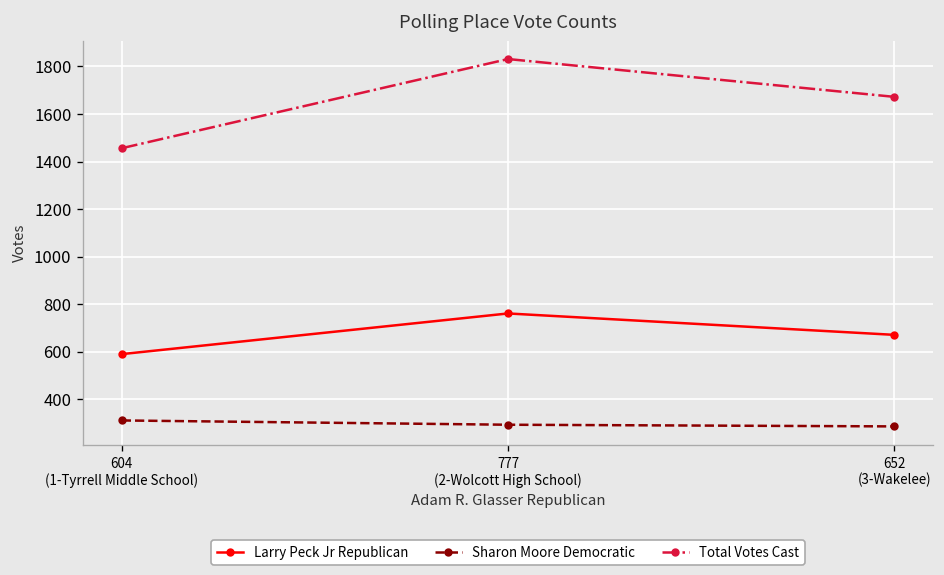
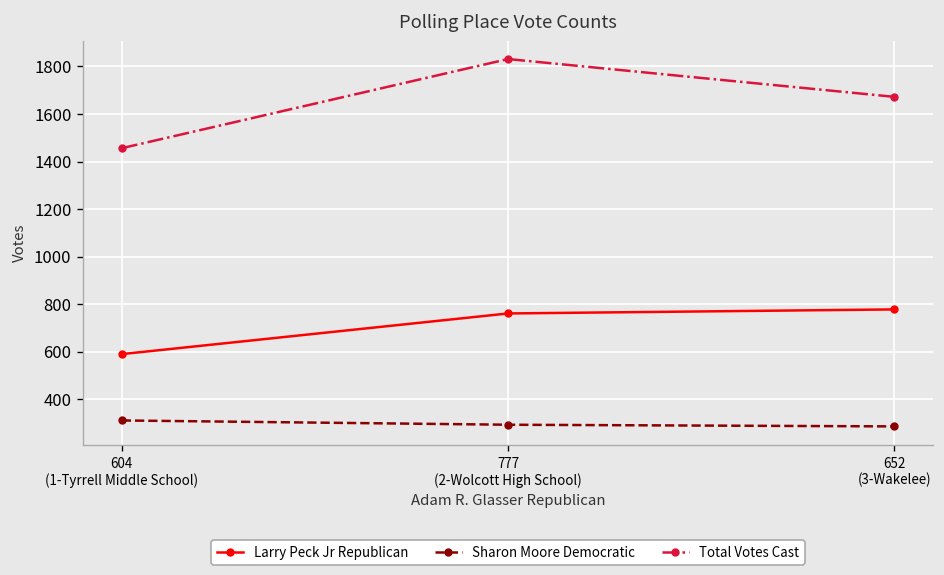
  {
    "Larry Peck Jr Republican": {
      "604 (1-Tyrrell Middle School)": 590,
      "777 (2-Wolcott High School)": 760,
-     "652 (3-Wakelee)": 670
+     "652 (3-Wakelee)": 780
    },
    "Sharon Moore Democratic": {
      "604 (1-Tyrrell Middle School)": 310,
      "777 (2-Wolcott High School)": 290,
      "652 (3-Wakelee)": 290
    },
    "Total Votes Cast": {
      "604 (1-Tyrrell Middle School)": 1460,
      "777 (2-Wolcott High School)": 1830,
      "652 (3-Wakelee)": 1670
    }
  }
